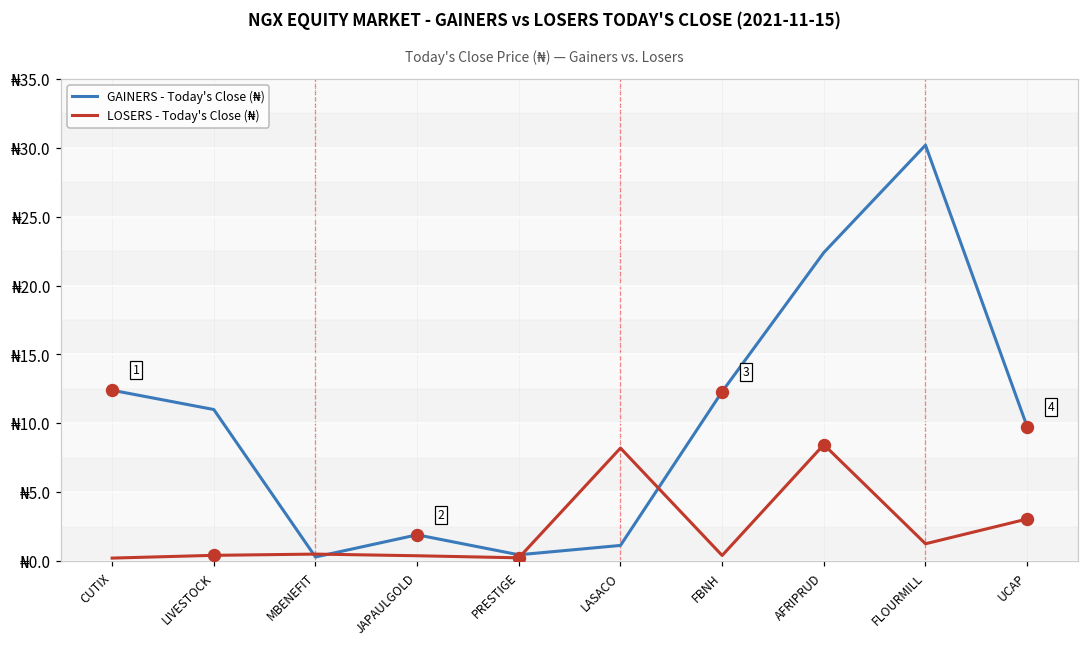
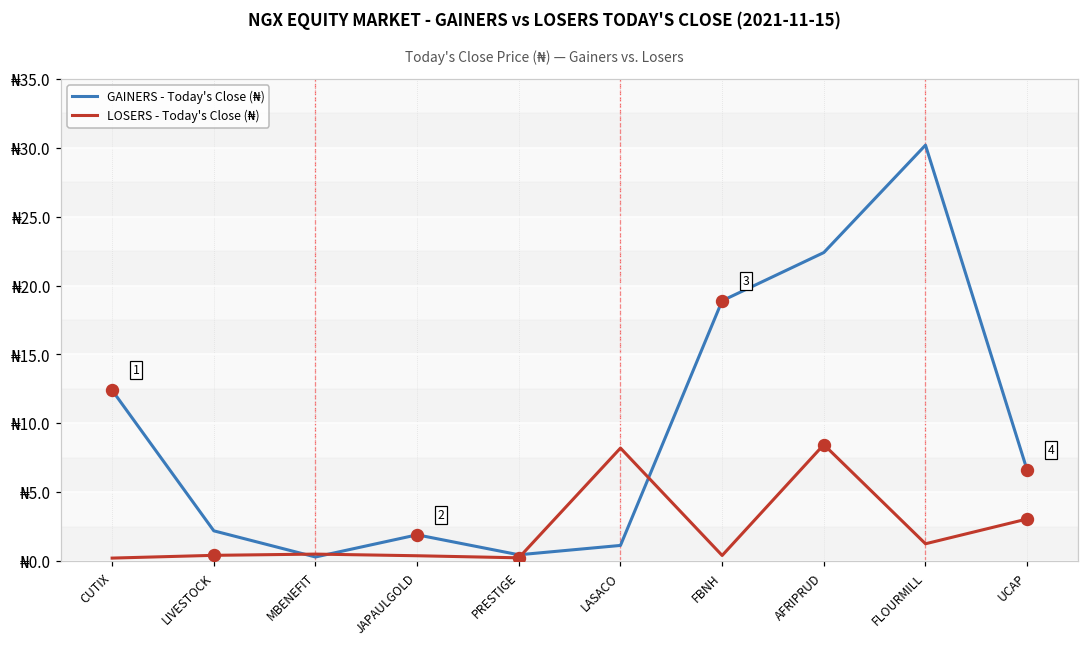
  {
    "GAINERS - Today's Close (₦)": {
-     "LIVESTOCK": "₦11.0",
+     "LIVESTOCK": "₦2.2",
      "MBENEFIT": "₦0.3",
      "PRESTIGE": "₦0.5",
      "LASACO": "₦1.1",
-     "FBNH": "₦12.3",
+     "FBNH": "₦18.9",
      "AFRIPRUD": "₦22.4",
      "FLOURMILL": "₦30.2",
-     "UCAP": "₦9.8"
+     "UCAP": "₦6.6"
    }
  }
